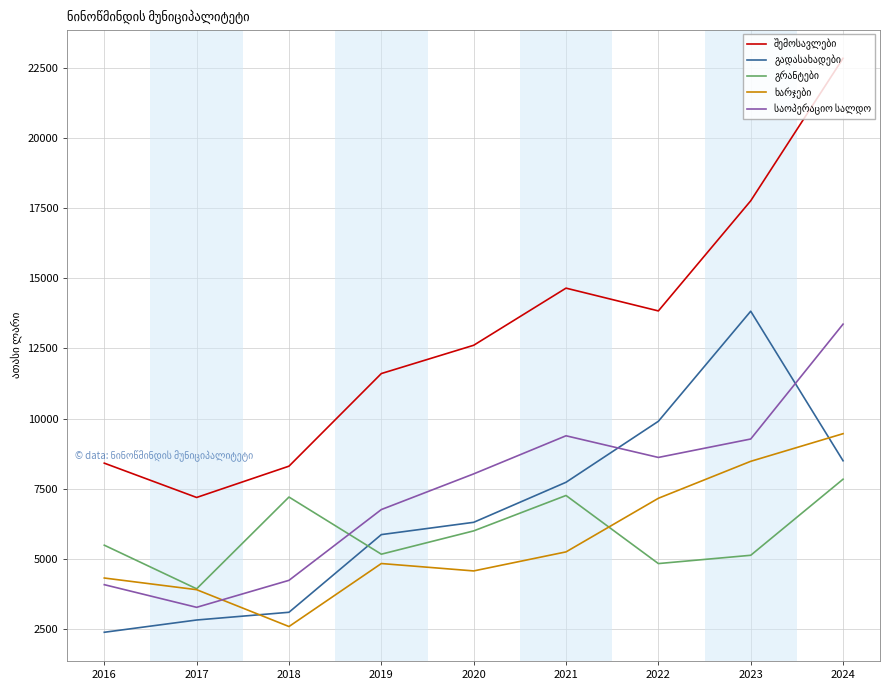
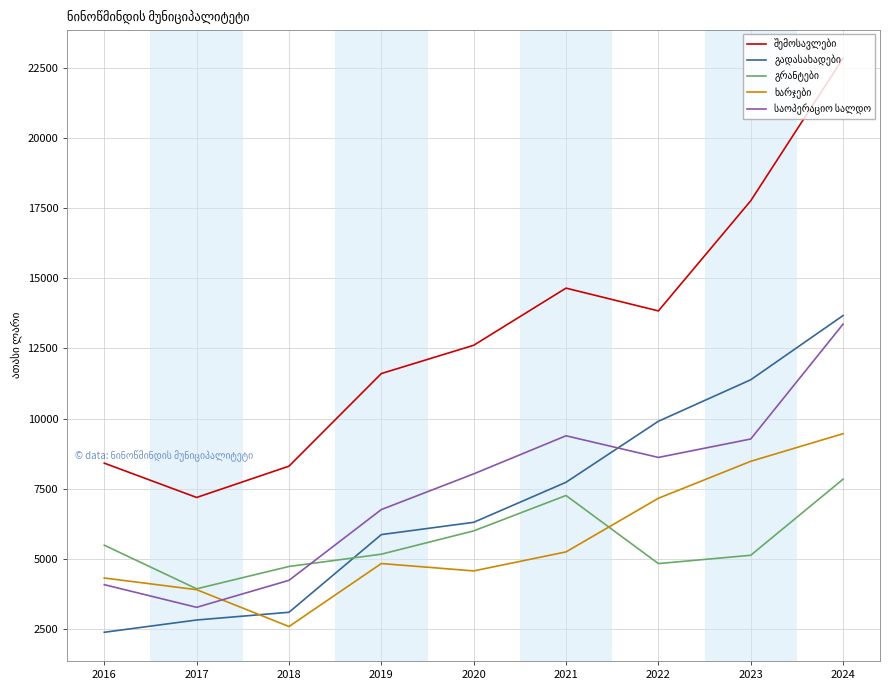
  {
    "შემოსავლები": {
      "2016": 8400,
      "2017": 7200,
      "2018": 8300,
      "2019": 11600,
      "2020": 12600,
      "2021": 14600,
      "2022": 13800,
      "2023": 17800
    },
    "გადასახადები": {
      "2016": 2400,
      "2017": 2800,
      "2018": 3100,
      "2019": 5900,
      "2020": 6300,
      "2021": 7700,
      "2022": 9900,
-     "2023": 13800,
-     "2024": 8500
+     "2023": 11400,
+     "2024": 13700
    },
    "გრანტები": {
      "2016": 5500,
-     "2018": 7200,
+     "2018": 4700,
      "2019": 5200,
      "2020": 6000,
      "2021": 7300,
      "2022": 4800,
      "2023": 5100,
      "2024": 7800
    },
    "ხარჯები": {
      "2016": 4300,
      "2018": 2600,
      "2019": 4800,
      "2020": 4600,
      "2021": 5300,
      "2022": 7200,
      "2023": 8500,
      "2024": 9500
    },
    "საოპერაციო სალდო": {
      "2016": 4100,
      "2017": 3300,
      "2018": 4200,
      "2019": 6800,
      "2020": 8000,
      "2021": 9400,
      "2022": 8600,
      "2023": 9300,
      "2024": 13400
    }
  }
